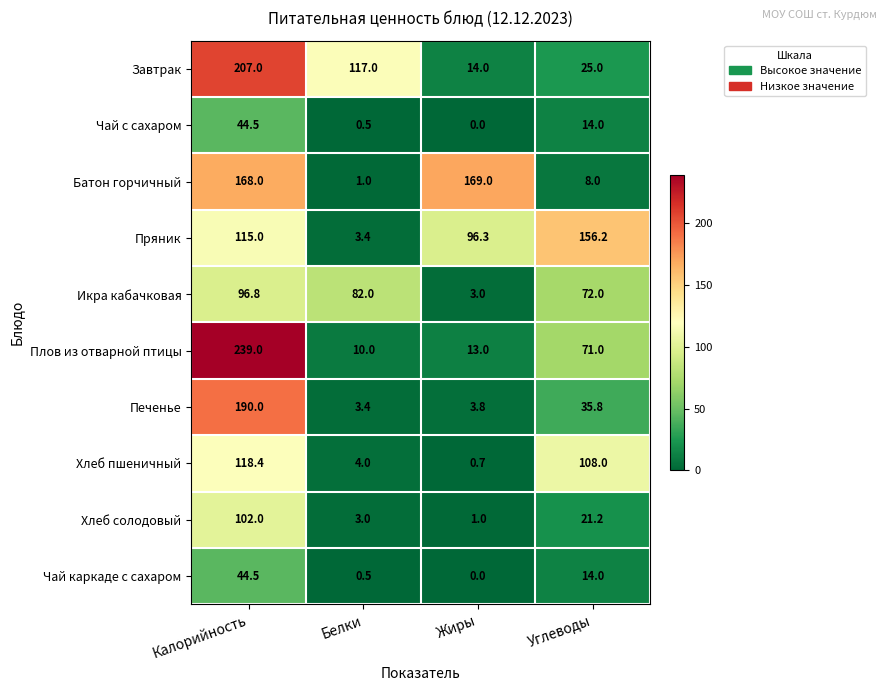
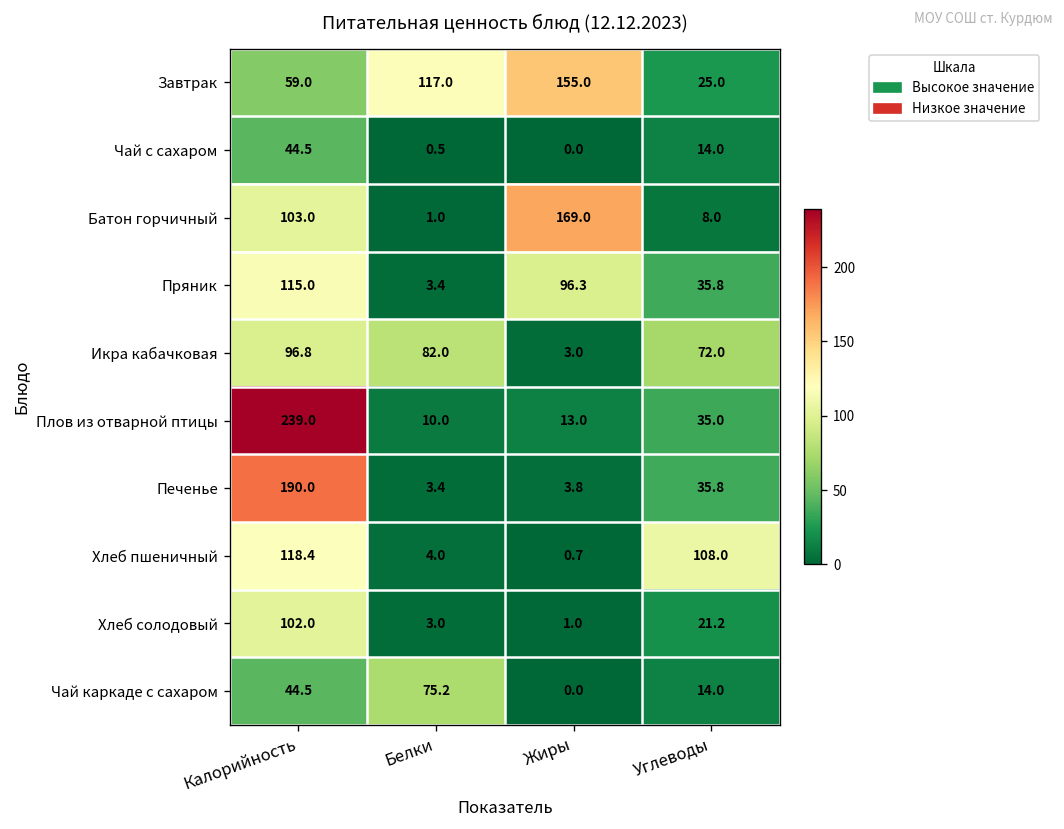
  {
    "Завтрак": {
-     "Калорийность": 207.0,
+     "Калорийность": 59.0,
      "Белки": 117.0,
-     "Жиры": 14.0,
+     "Жиры": 155.0,
      "Углеводы": 25.0
    },
    "Чай с сахаром": {
      "Калорийность": 44.5,
      "Белки": 0.5,
      "Жиры": 0.0,
      "Углеводы": 14.0
    },
    "Батон горчичный": {
-     "Калорийность": 168.0,
+     "Калорийность": 103.0,
      "Белки": 1.0,
      "Жиры": 169.0,
      "Углеводы": 8.0
    },
    "Пряник": {
      "Калорийность": 115.0,
      "Белки": 3.4,
      "Жиры": 96.3,
-     "Углеводы": 156.2
+     "Углеводы": 35.8
    },
    "Икра кабачковая": {
      "Калорийность": 96.8,
      "Белки": 82.0,
      "Жиры": 3.0,
      "Углеводы": 72.0
    },
    "Плов из отварной птицы": {
      "Калорийность": 239.0,
      "Белки": 10.0,
      "Жиры": 13.0,
-     "Углеводы": 71.0
+     "Углеводы": 35.0
    },
    "Печенье": {
      "Калорийность": 190.0,
      "Белки": 3.4,
      "Жиры": 3.8,
      "Углеводы": 35.8
    },
    "Хлеб пшеничный": {
      "Калорийность": 118.4,
      "Белки": 4.0,
      "Жиры": 0.7,
      "Углеводы": 108.0
    },
    "Хлеб солодовый": {
      "Калорийность": 102.0,
      "Белки": 3.0,
      "Жиры": 1.0,
      "Углеводы": 21.2
    },
    "Чай каркаде с сахаром": {
      "Калорийность": 44.5,
-     "Белки": 0.5,
+     "Белки": 75.2,
      "Жиры": 0.0,
      "Углеводы": 14.0
    }
  }
